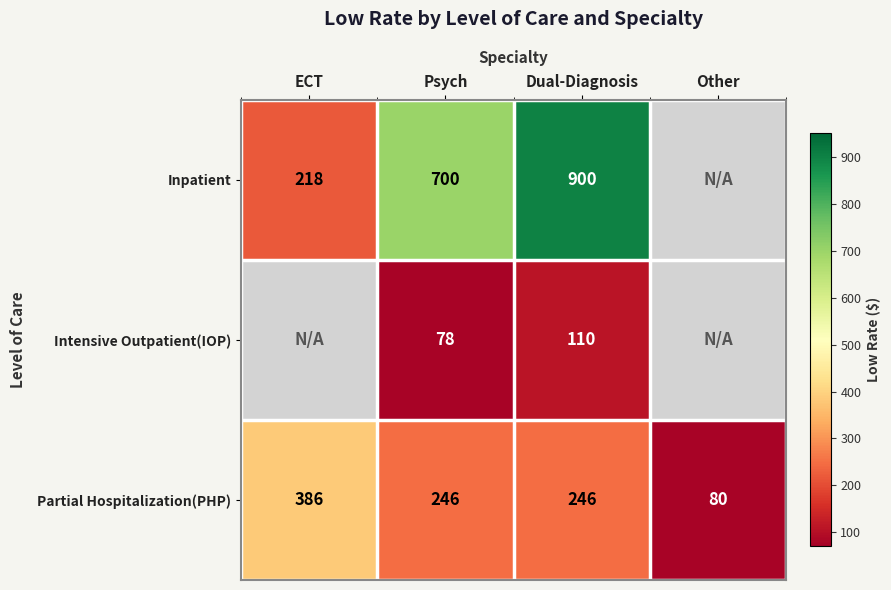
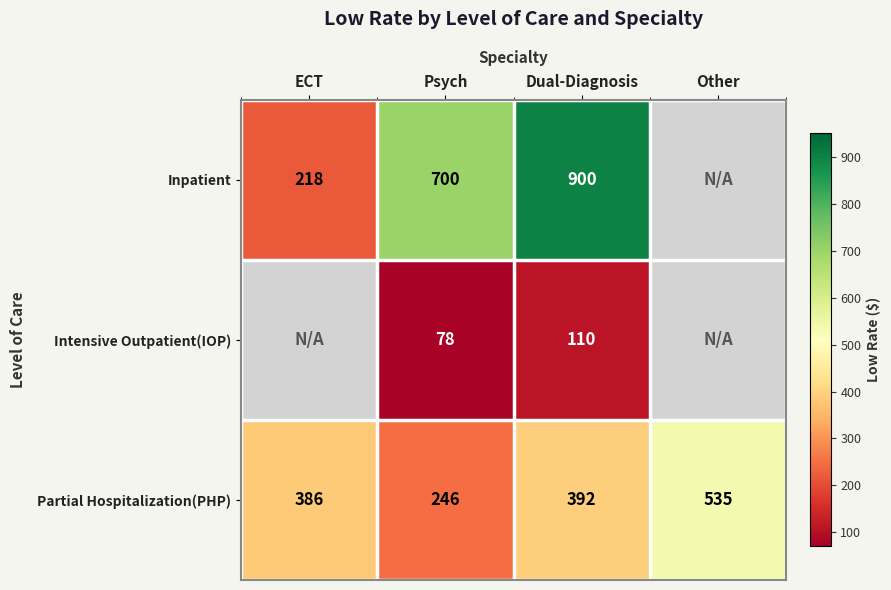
  {
    "Inpatient": {
      "ECT": 218,
      "Psych": 700,
      "Dual-Diagnosis": 900
    },
    "Intensive Outpatient(IOP)": {
      "Psych": 78,
      "Dual-Diagnosis": 110
    },
    "Partial Hospitalization(PHP)": {
      "ECT": 386,
      "Psych": 246,
-     "Dual-Diagnosis": 246,
-     "Other": 80
+     "Dual-Diagnosis": 392,
+     "Other": 535
    }
  }
